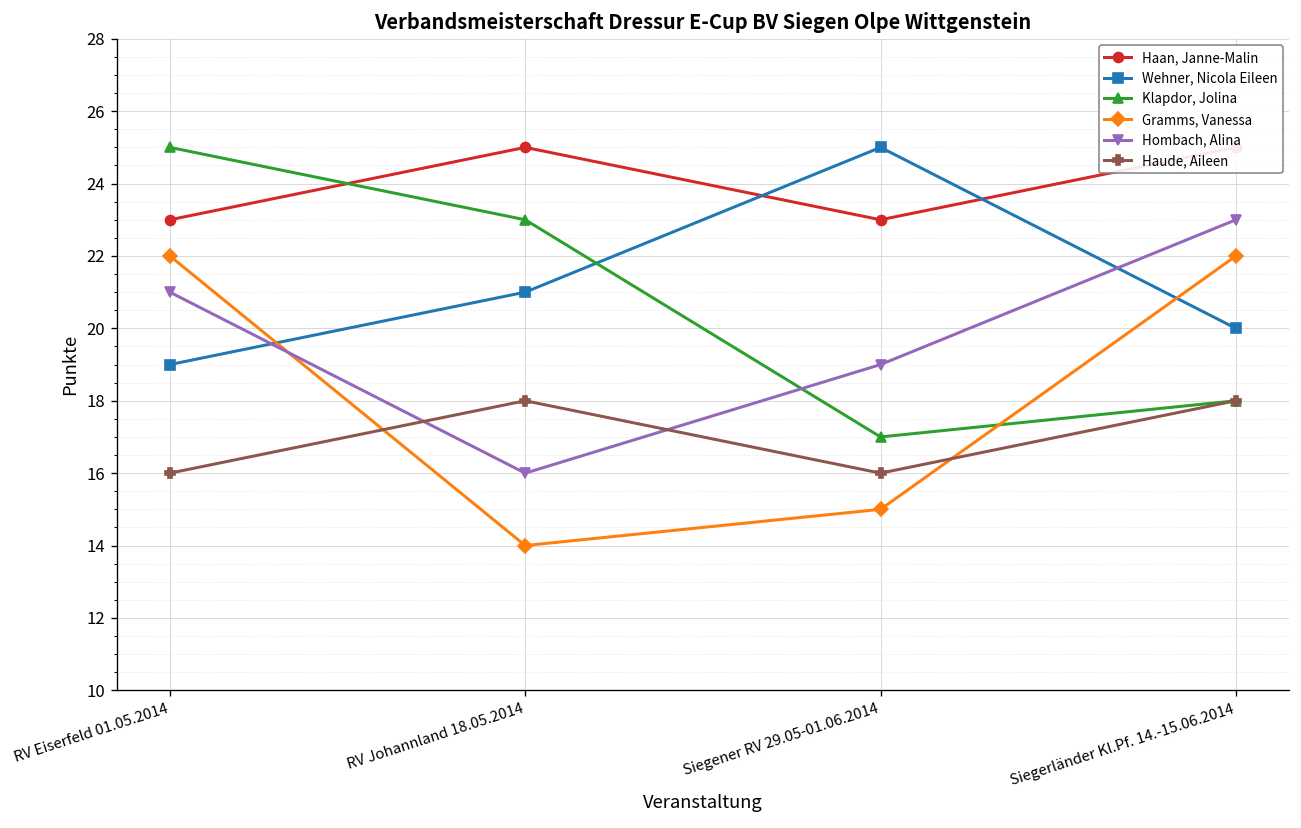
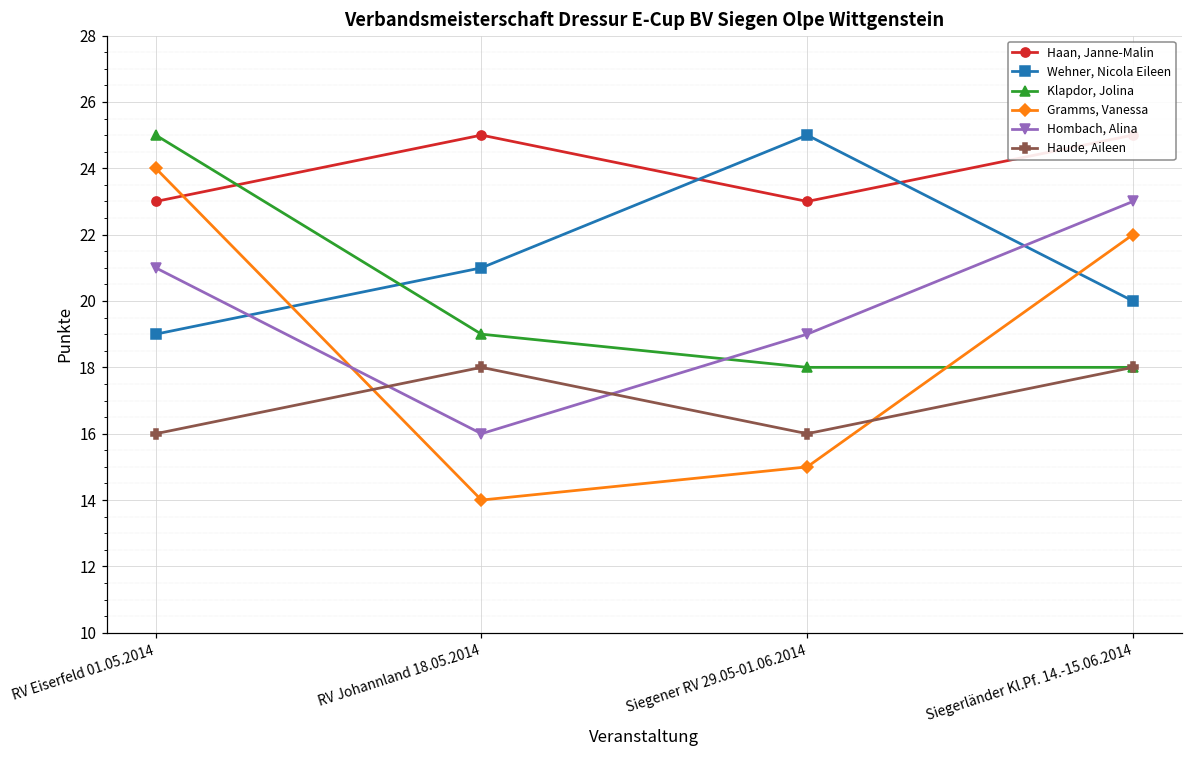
  {
    "Haan, Janne-Malin": {
      "RV Eiserfeld 01.05.2014": 23,
      "RV Johannland 18.05.2014": 25,
      "Siegener RV 29.05-01.06.2014": 23
    },
    "Wehner, Nicola Eileen": {
      "RV Eiserfeld 01.05.2014": 19,
      "RV Johannland 18.05.2014": 21,
      "Siegener RV 29.05-01.06.2014": 25,
      "Siegerländer Kl.Pf. 14.-15.06.2014": 20
    },
    "Klapdor, Jolina": {
      "RV Eiserfeld 01.05.2014": 25,
-     "RV Johannland 18.05.2014": 23,
-     "Siegener RV 29.05-01.06.2014": 17
+     "RV Johannland 18.05.2014": 19,
+     "Siegener RV 29.05-01.06.2014": 18
    },
    "Gramms, Vanessa": {
-     "RV Eiserfeld 01.05.2014": 22,
+     "RV Eiserfeld 01.05.2014": 24,
      "RV Johannland 18.05.2014": 14,
      "Siegener RV 29.05-01.06.2014": 15,
      "Siegerländer Kl.Pf. 14.-15.06.2014": 22
    },
    "Hombach, Alina": {
      "RV Eiserfeld 01.05.2014": 21,
      "RV Johannland 18.05.2014": 16,
      "Siegener RV 29.05-01.06.2014": 19,
      "Siegerländer Kl.Pf. 14.-15.06.2014": 23
    },
    "Haude, Aileen": {
      "RV Eiserfeld 01.05.2014": 16,
      "RV Johannland 18.05.2014": 18,
      "Siegener RV 29.05-01.06.2014": 16
    }
  }
